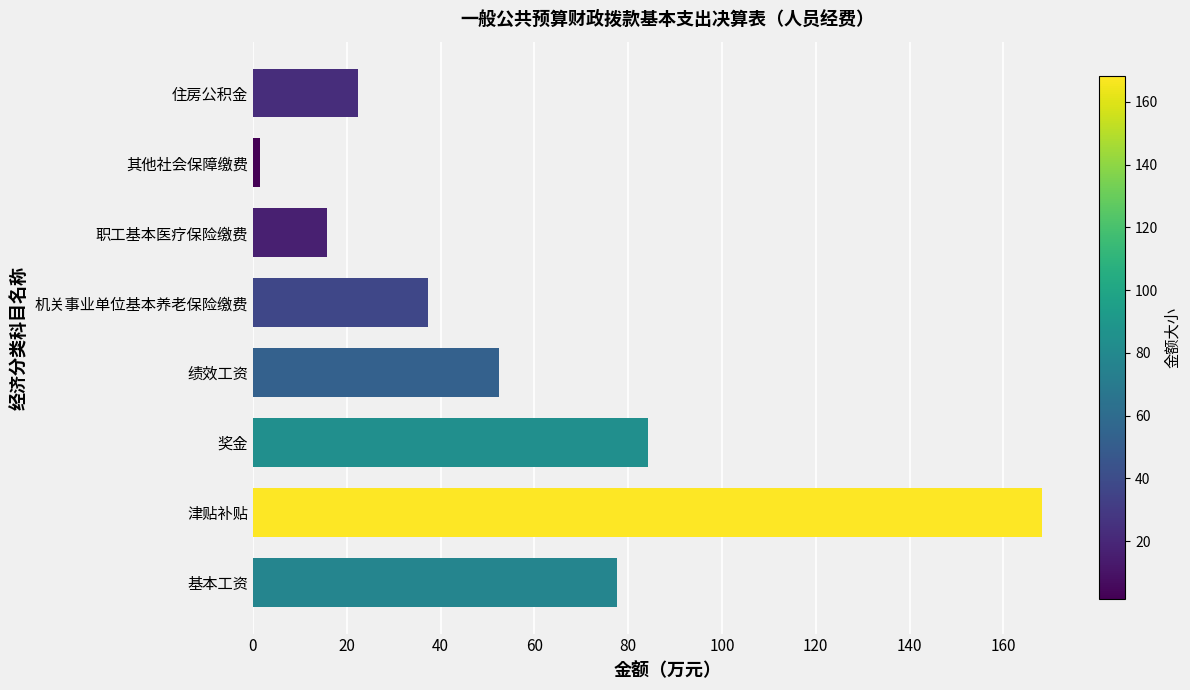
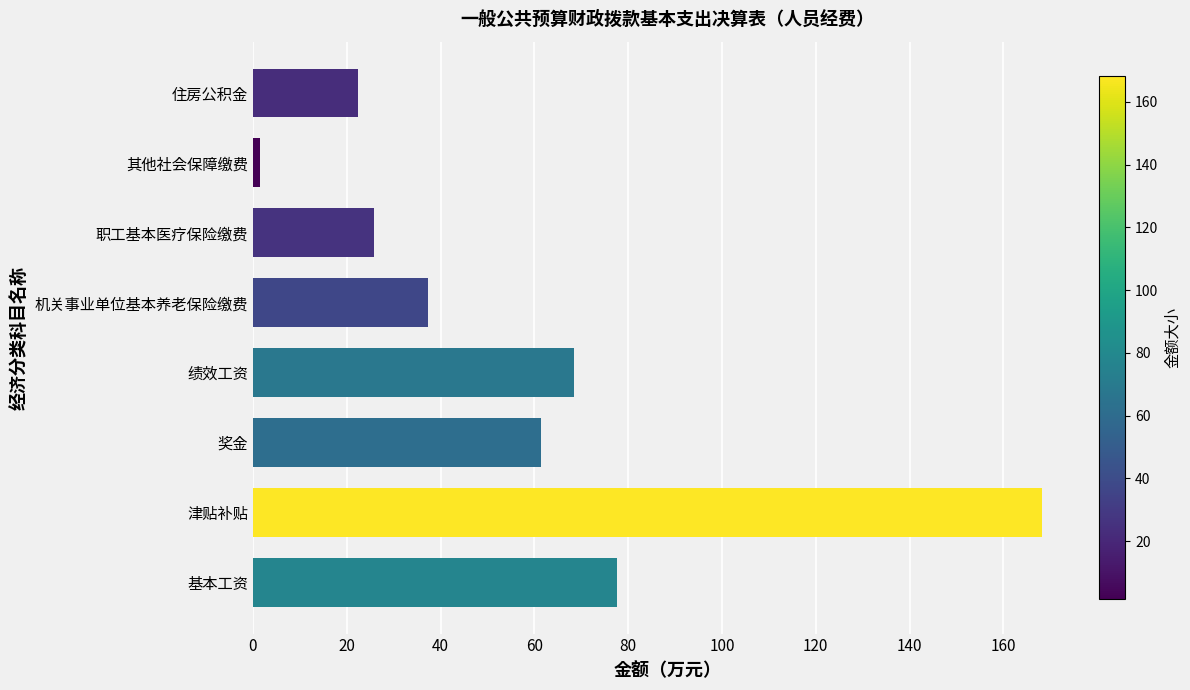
  {
    "住房公积金": 22,
    "其他社会保障缴费": 1,
-   "职工基本医疗保险缴费": 16,
+   "职工基本医疗保险缴费": 26,
    "机关事业单位基本养老保险缴费": 37,
-   "绩效工资": 52,
-   "奖金": 84,
+   "绩效工资": 68,
+   "奖金": 61,
    "津贴补贴": 168,
    "基本工资": 78
  }
